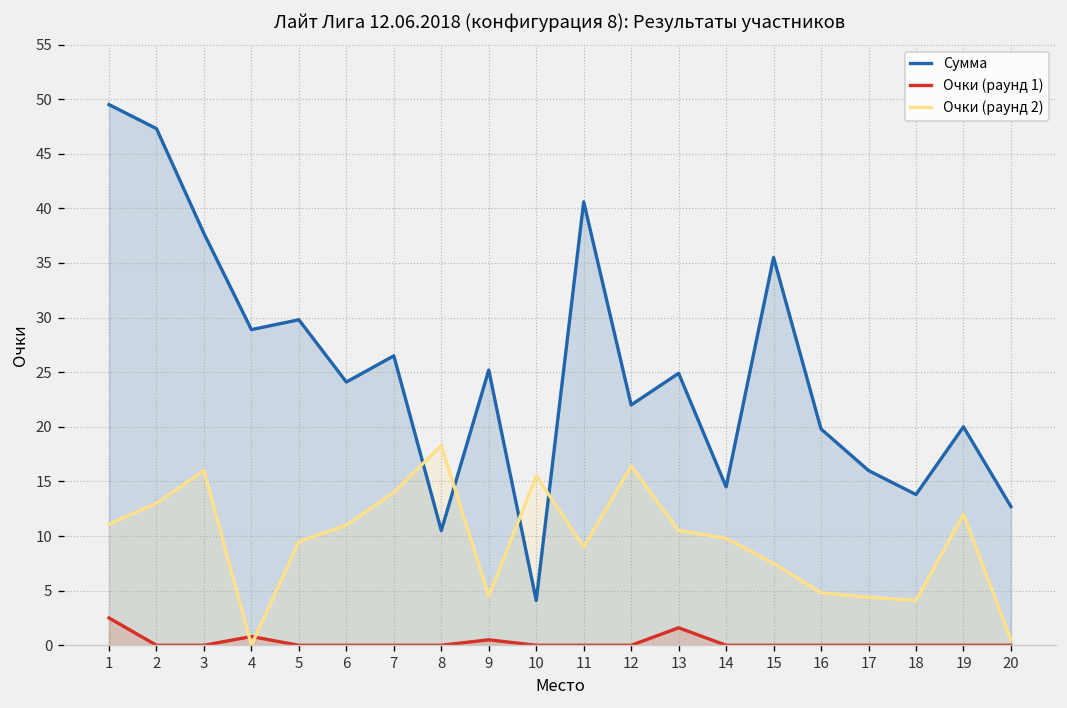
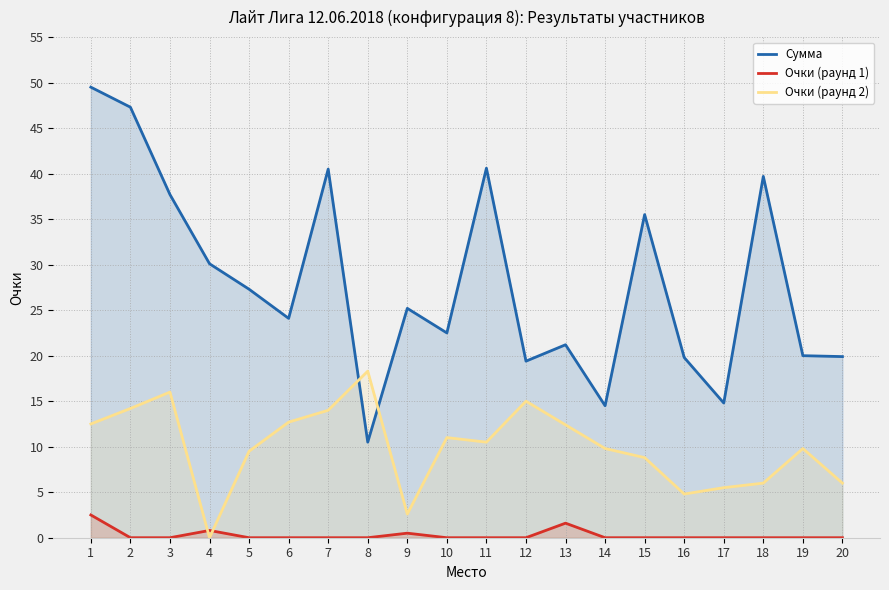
  {
    "Сумма": {
      "1": 50,
      "2": 47,
      "3": 38,
-     "4": 29,
-     "5": 30,
+     "4": 30,
+     "5": 27,
      "6": 24,
-     "7": 27,
+     "7": 41,
      "8": 11,
      "9": 25,
-     "10": 4,
+     "10": 23,
      "11": 41,
-     "12": 22,
-     "13": 25,
+     "12": 19,
+     "13": 21,
      "14": 15,
      "15": 36,
      "16": 20,
-     "17": 16,
-     "18": 14,
+     "17": 15,
+     "18": 40,
      "19": 20,
-     "20": 13
+     "20": 20
    },
    "Очки (раунд 1)": {
      "1": 3,
      "2": 0,
      "3": 0,
      "4": 1,
      "5": 0,
      "6": 0,
      "7": 0,
      "8": 0,
      "9": 1,
      "10": 0,
      "11": 0,
      "12": 0,
      "13": 2,
      "14": 0,
      "15": 0,
      "16": 0,
      "17": 0,
      "18": 0,
      "19": 0,
      "20": 0
    },
    "Очки (раунд 2)": {
-     "1": 11,
-     "2": 13,
+     "1": 13,
+     "2": 14,
      "3": 16,
      "4": 0,
      "5": 10,
-     "6": 11,
+     "6": 13,
      "7": 14,
      "8": 18,
-     "9": 5,
-     "10": 16,
-     "11": 9,
-     "12": 16,
-     "13": 11,
+     "9": 3,
+     "10": 11,
+     "11": 11,
+     "12": 15,
+     "13": 12,
      "14": 10,
-     "15": 8,
+     "15": 9,
      "16": 5,
-     "17": 4,
-     "18": 4,
-     "19": 12,
-     "20": 1
+     "17": 6,
+     "18": 6,
+     "19": 10,
+     "20": 6
    }
  }
